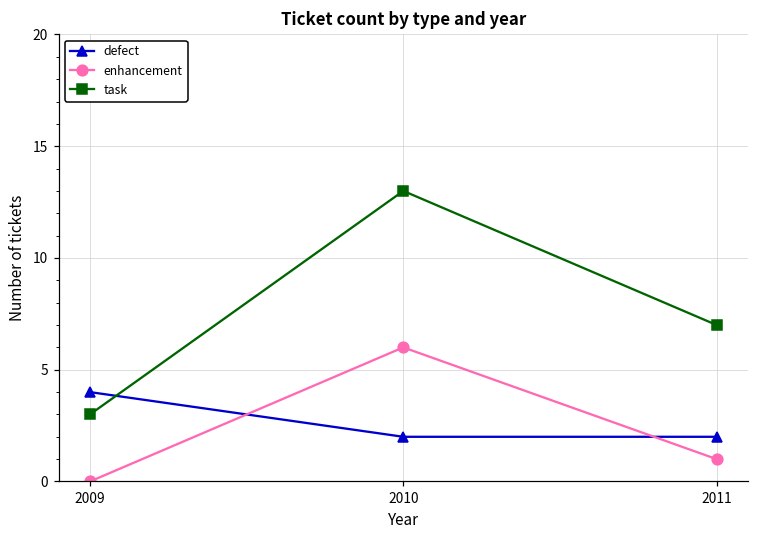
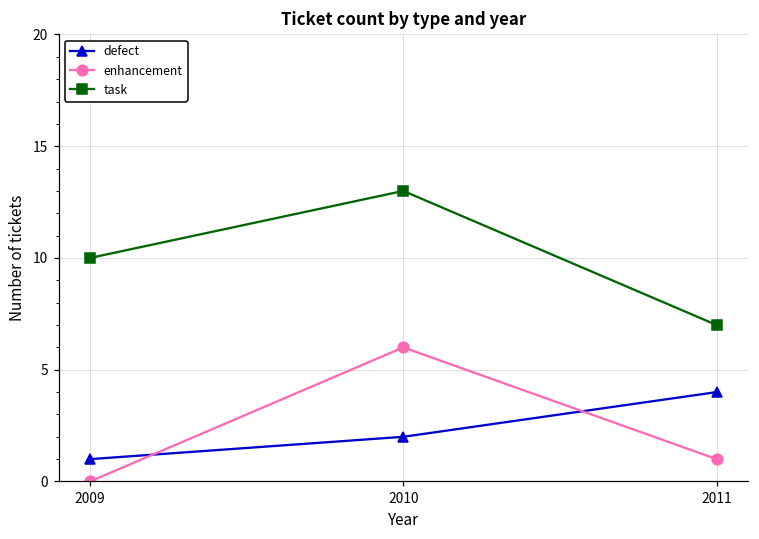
  {
    "defect": {
-     "2009": 4,
+     "2009": 1,
      "2010": 2,
-     "2011": 2
+     "2011": 4
    },
    "enhancement": {
      "2009": 0,
      "2010": 6,
      "2011": 1
    },
    "task": {
-     "2009": 3,
+     "2009": 10,
      "2010": 13,
      "2011": 7
    }
  }
